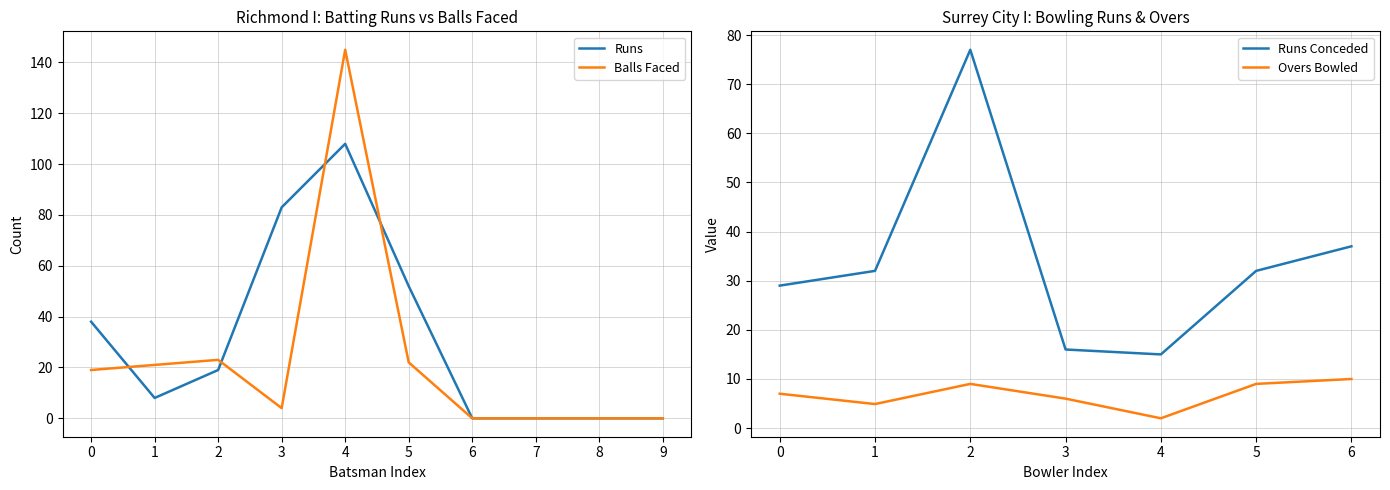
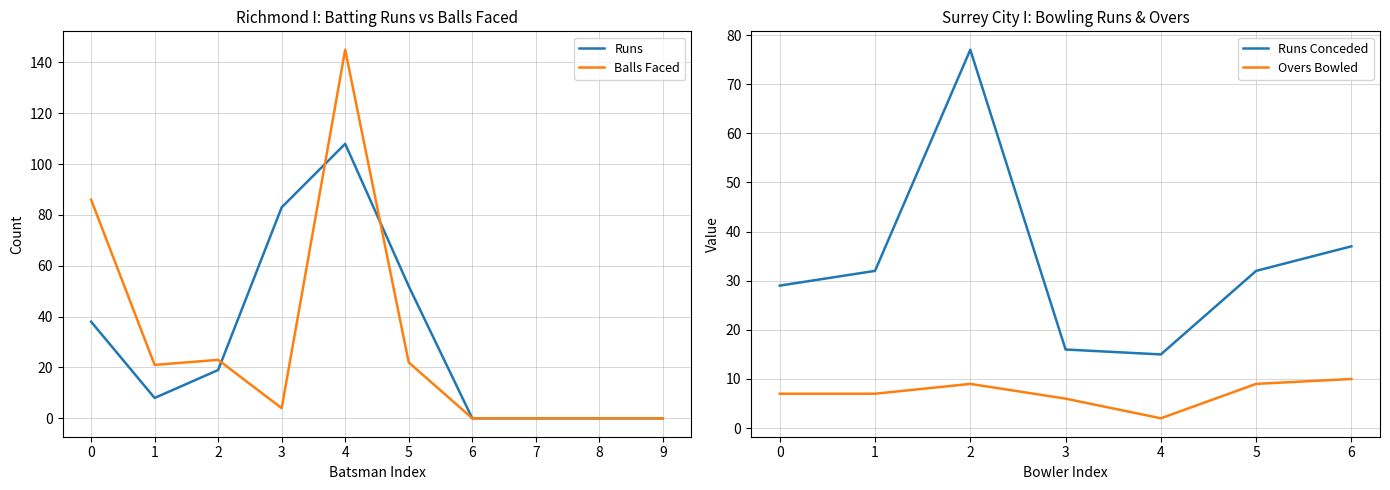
  {
    "Richmond I: Batting Runs vs Balls Faced": {
      "Runs": {
        "0": 38,
        "1": 8,
        "2": 19,
        "3": 83,
        "4": 108,
        "5": 52
      },
      "Balls Faced": {
-       "0": 19,
+       "0": 86,
        "1": 21,
        "2": 23,
        "3": 4,
        "4": 145,
        "5": 22
      }
    },
    "Surrey City I: Bowling Runs & Overs": {
      "Runs Conceded": {
        "0": 29,
        "1": 32,
        "2": 77,
        "3": 16,
        "4": 15,
        "5": 32,
        "6": 37
      },
      "Overs Bowled": {
        "0": 7,
-       "1": 5,
+       "1": 7,
        "2": 9,
        "3": 6,
        "4": 2,
        "5": 9,
        "6": 10
      }
    }
  }
